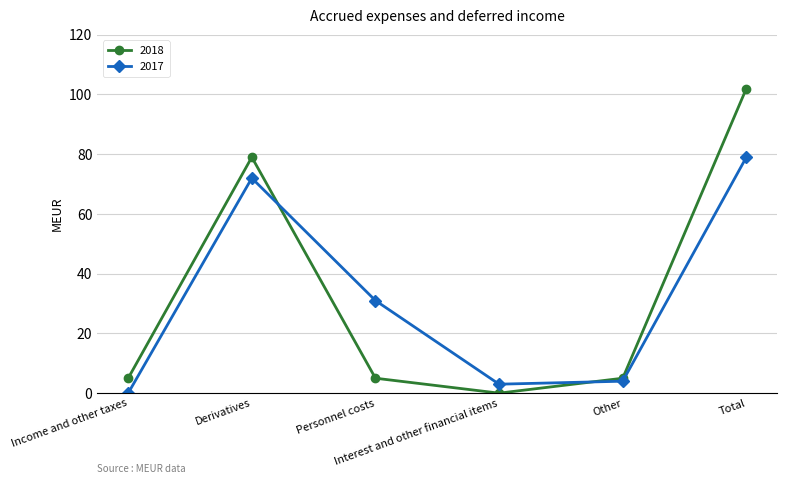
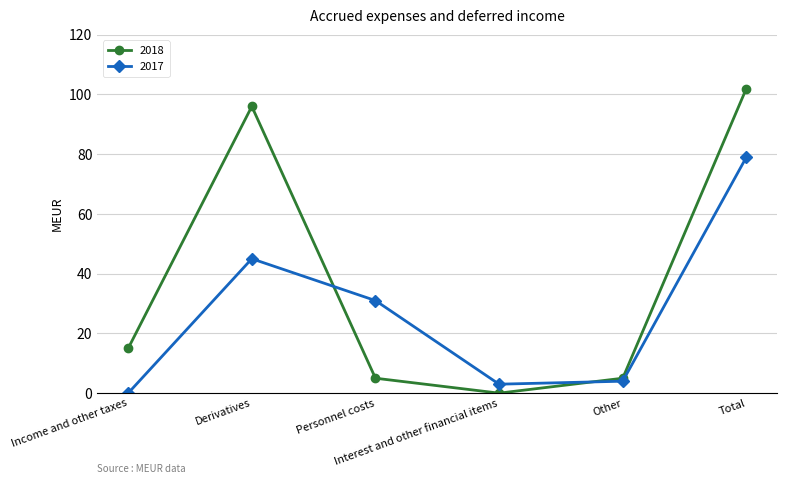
  {
    "2018": {
-     "Income and other taxes": 5,
-     "Derivatives": 79,
+     "Income and other taxes": 15,
+     "Derivatives": 96,
      "Personnel costs": 5,
      "Interest and other financial items": 0,
      "Other": 5,
      "Total": 102
    },
    "2017": {
      "Income and other taxes": 0,
-     "Derivatives": 72,
+     "Derivatives": 45,
      "Personnel costs": 31,
      "Interest and other financial items": 3,
      "Other": 4,
      "Total": 79
    }
  }
